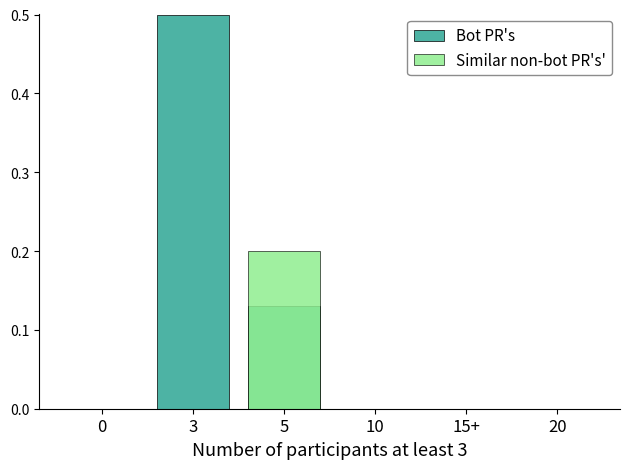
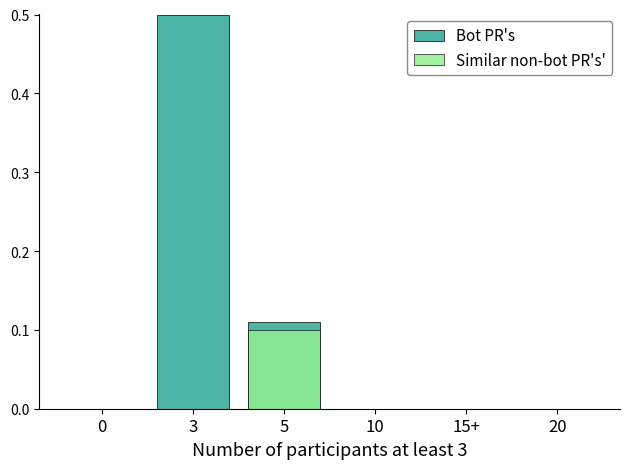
  {
    "Bot PR's": {
      "0": 0.00,
      "3": 0.50,
-     "5": 0.13,
+     "5": 0.11,
      "10": 0.00,
      "15+": 0.00,
      "20": 0.00
    },
    "Similar non-bot PR's'": {
      "0": 0.0,
      "3": 0.0,
-     "5": 0.2,
+     "5": 0.1,
      "10": 0.0,
      "15+": 0.0,
      "20": 0.0
    }
  }
